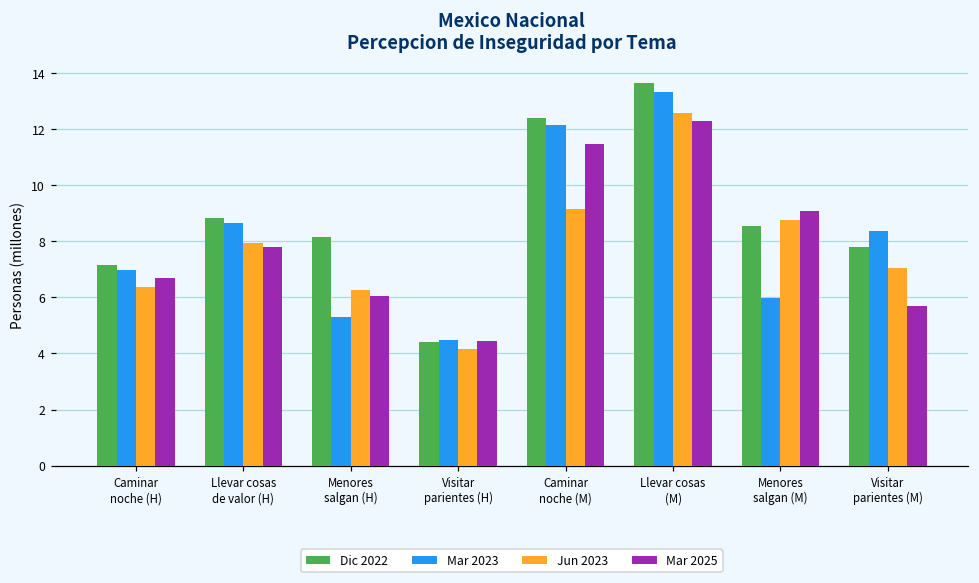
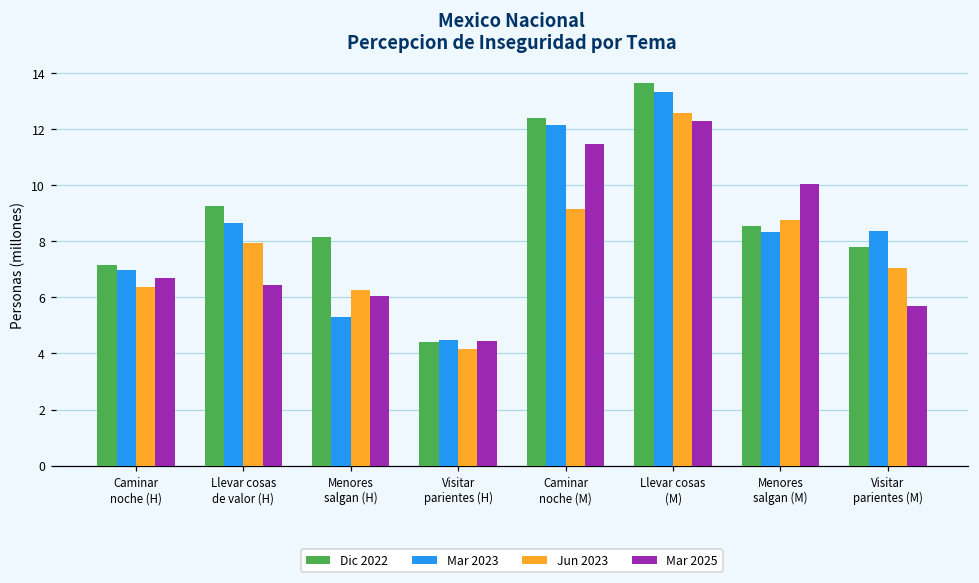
  {
    "Dic 2022": {
      "Caminar noche (H)": 7.2,
-     "Llevar cosas de valor (H)": 8.9,
+     "Llevar cosas de valor (H)": 9.3,
      "Menores salgan (H)": 8.2,
      "Visitar parientes (H)": 4.4,
      "Caminar noche (M)": 12.4,
      "Llevar cosas (M)": 13.7,
      "Menores salgan (M)": 8.5,
      "Visitar parientes (M)": 7.8
    },
    "Mar 2023": {
      "Caminar noche (H)": 7.0,
      "Llevar cosas de valor (H)": 8.6,
      "Menores salgan (H)": 5.3,
      "Visitar parientes (H)": 4.5,
      "Caminar noche (M)": 12.1,
      "Llevar cosas (M)": 13.3,
-     "Menores salgan (M)": 6.0,
+     "Menores salgan (M)": 8.3,
      "Visitar parientes (M)": 8.4
    },
    "Jun 2023": {
      "Caminar noche (H)": 6.4,
      "Llevar cosas de valor (H)": 8.0,
      "Menores salgan (H)": 6.3,
      "Visitar parientes (H)": 4.1,
      "Caminar noche (M)": 9.2,
      "Llevar cosas (M)": 12.6,
      "Menores salgan (M)": 8.8,
      "Visitar parientes (M)": 7.1
    },
    "Mar 2025": {
      "Caminar noche (H)": 6.7,
-     "Llevar cosas de valor (H)": 7.8,
+     "Llevar cosas de valor (H)": 6.4,
      "Menores salgan (H)": 6.1,
      "Visitar parientes (H)": 4.4,
      "Caminar noche (M)": 11.5,
      "Llevar cosas (M)": 12.3,
-     "Menores salgan (M)": 9.1,
+     "Menores salgan (M)": 10.1,
      "Visitar parientes (M)": 5.7
    }
  }
